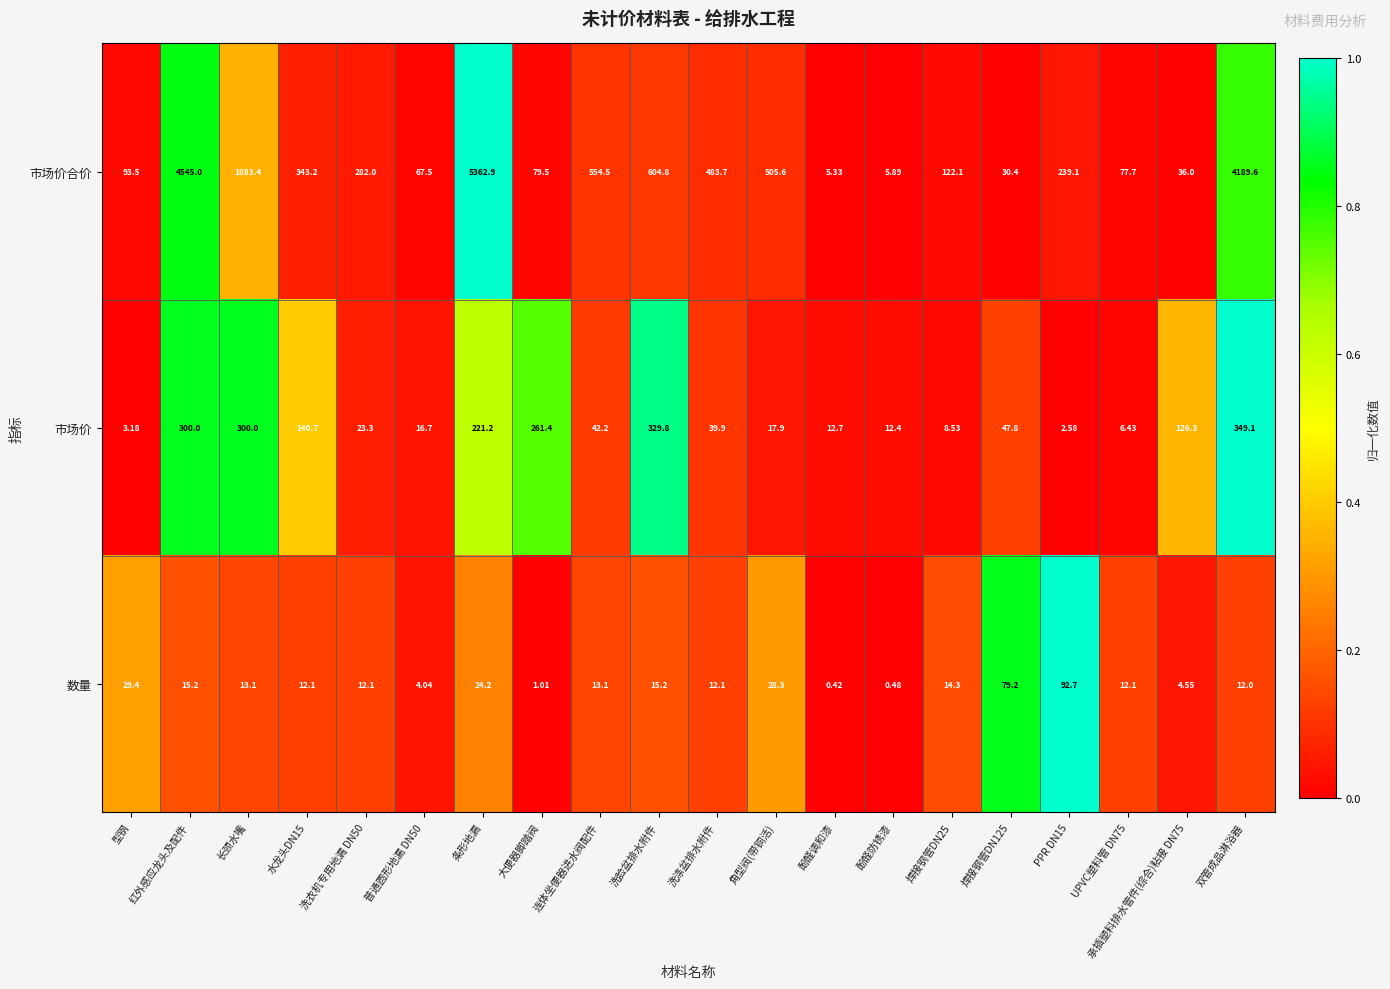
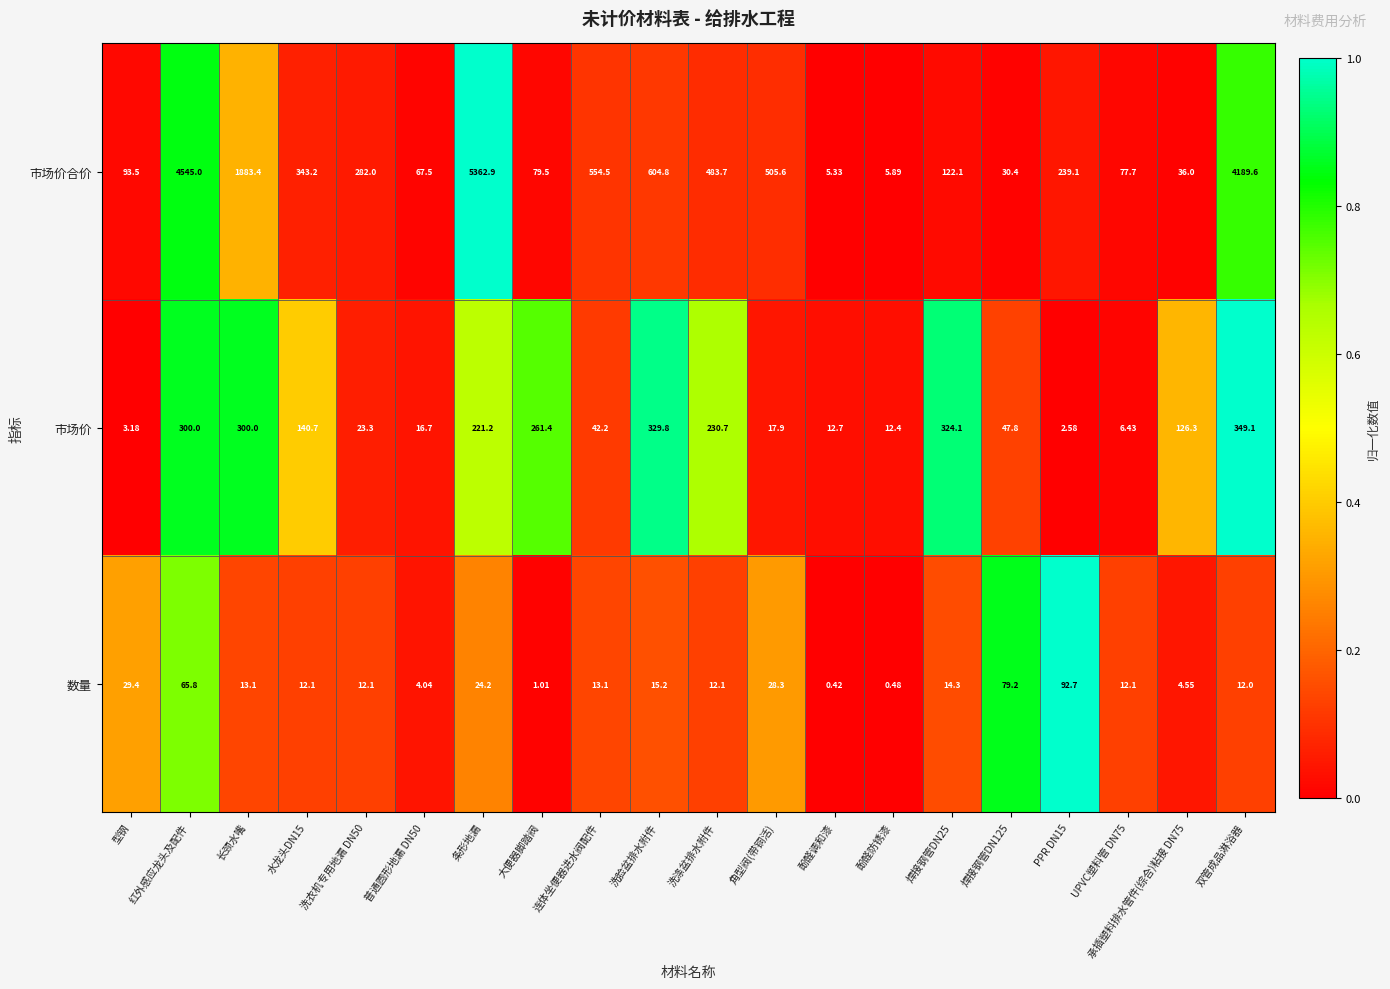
  {
    "市场价合价": {
      "型钢": 93.5,
      "红外感应龙头及配件": 4545.0,
      "长颈水嘴": 1883.4,
      "水龙头DN15": 343.2,
      "洗衣机专用地漏 DN50": 282.0,
      "普通圆形地漏 DN50": 67.5,
      "条形地漏": 5362.9,
      "大便器脚踏阀": 79.5,
      "连体坐便器进水阀配件": 554.5,
      "洗脸盆排水附件": 604.8,
      "洗涤盆排水附件": 483.7,
      "角型阀(带铜活)": 505.6,
      "酚醛调和漆": 5.33,
      "酚醛防锈漆": 5.89,
      "焊接钢管DN25": 122.1,
      "焊接钢管DN125": 30.4,
      "PPR DN15": 239.1,
      "UPVC塑料管 DN75": 77.7,
      "承插塑料排水管件(综合)粘接 DN75": 36.0,
      "双管成品淋浴器": 4189.6
    },
    "市场价": {
      "型钢": 3.18,
      "红外感应龙头及配件": 300.0,
      "长颈水嘴": 300.0,
      "水龙头DN15": 140.7,
      "洗衣机专用地漏 DN50": 23.3,
      "普通圆形地漏 DN50": 16.7,
      "条形地漏": 221.2,
      "大便器脚踏阀": 261.4,
      "连体坐便器进水阀配件": 42.2,
      "洗脸盆排水附件": 329.8,
-     "洗涤盆排水附件": 39.9,
+     "洗涤盆排水附件": 230.7,
      "角型阀(带铜活)": 17.9,
      "酚醛调和漆": 12.7,
      "酚醛防锈漆": 12.4,
-     "焊接钢管DN25": 8.53,
+     "焊接钢管DN25": 324.1,
      "焊接钢管DN125": 47.8,
      "PPR DN15": 2.58,
      "UPVC塑料管 DN75": 6.43,
      "承插塑料排水管件(综合)粘接 DN75": 126.3,
      "双管成品淋浴器": 349.1
    },
    "数量": {
      "型钢": 29.4,
-     "红外感应龙头及配件": 15.2,
+     "红外感应龙头及配件": 65.8,
      "长颈水嘴": 13.1,
      "水龙头DN15": 12.1,
      "洗衣机专用地漏 DN50": 12.1,
      "普通圆形地漏 DN50": 4.04,
      "条形地漏": 24.2,
      "大便器脚踏阀": 1.01,
      "连体坐便器进水阀配件": 13.1,
      "洗脸盆排水附件": 15.2,
      "洗涤盆排水附件": 12.1,
      "角型阀(带铜活)": 28.3,
      "酚醛调和漆": 0.42,
      "酚醛防锈漆": 0.48,
      "焊接钢管DN25": 14.3,
      "焊接钢管DN125": 79.2,
      "PPR DN15": 92.7,
      "UPVC塑料管 DN75": 12.1,
      "承插塑料排水管件(综合)粘接 DN75": 4.55,
      "双管成品淋浴器": 12.0
    }
  }
